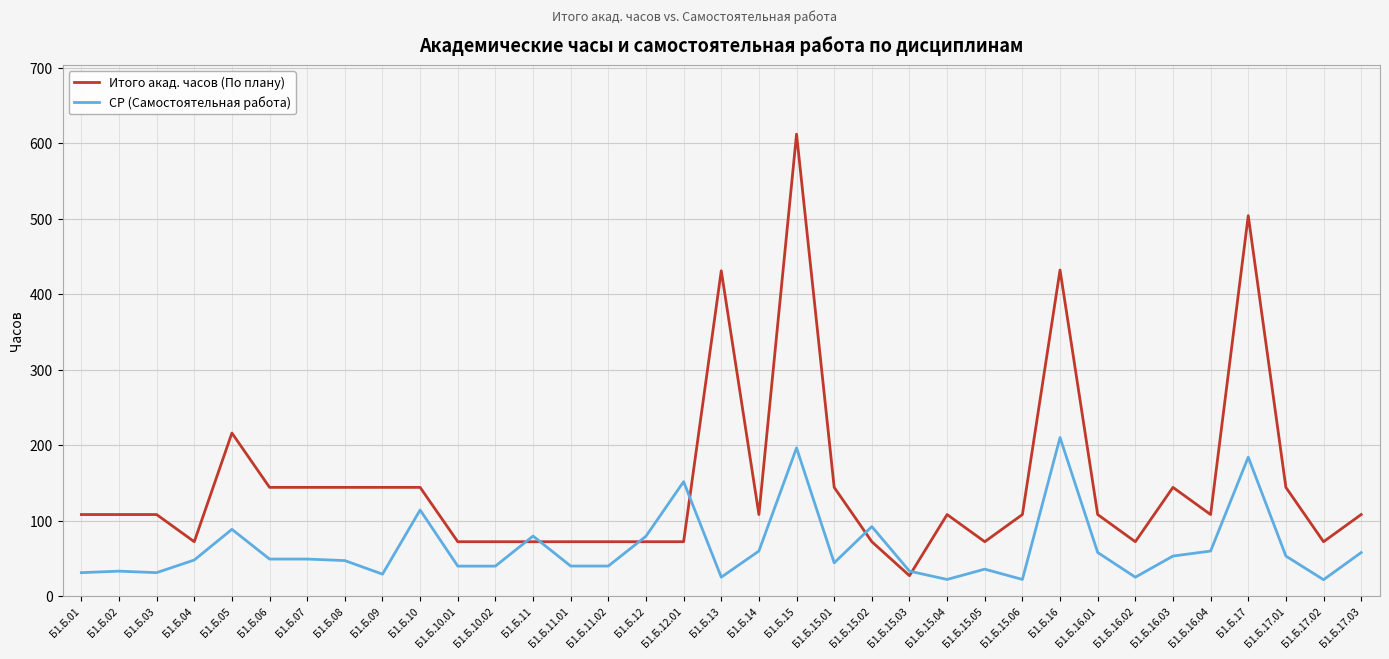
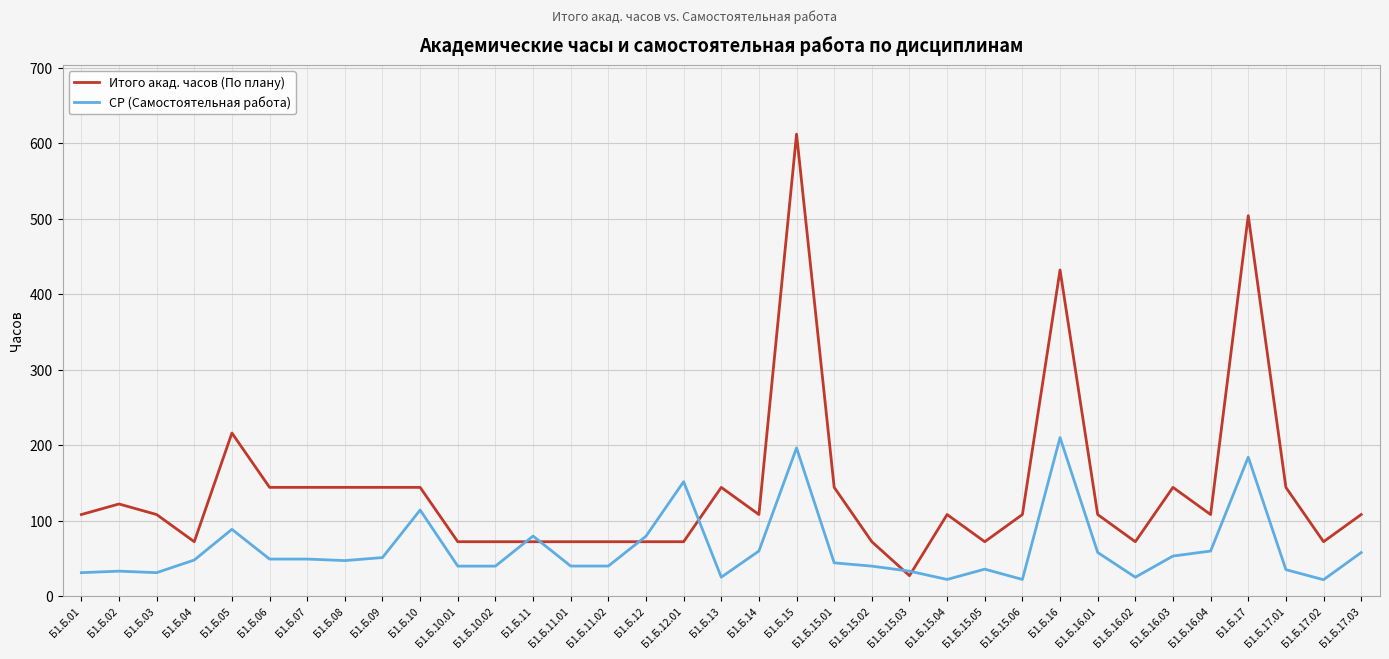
  {
    "Итого акад. часов (По плану)": {
      "Б1.Б.01": 110,
-     "Б1.Б.02": 110,
+     "Б1.Б.02": 120,
      "Б1.Б.03": 110,
      "Б1.Б.04": 70,
      "Б1.Б.05": 220,
      "Б1.Б.06": 140,
      "Б1.Б.07": 140,
      "Б1.Б.08": 140,
      "Б1.Б.09": 140,
      "Б1.Б.10": 140,
      "Б1.Б.10.01": 70,
      "Б1.Б.10.02": 70,
      "Б1.Б.11": 70,
      "Б1.Б.11.01": 70,
      "Б1.Б.11.02": 70,
      "Б1.Б.12": 70,
      "Б1.Б.12.01": 70,
-     "Б1.Б.13": 430,
+     "Б1.Б.13": 140,
      "Б1.Б.14": 110,
      "Б1.Б.15": 610,
      "Б1.Б.15.01": 140,
      "Б1.Б.15.02": 70,
      "Б1.Б.15.03": 30,
      "Б1.Б.15.04": 110,
      "Б1.Б.15.05": 70,
      "Б1.Б.15.06": 110,
      "Б1.Б.16": 430,
      "Б1.Б.16.01": 110,
      "Б1.Б.16.02": 70,
      "Б1.Б.16.03": 140,
      "Б1.Б.16.04": 110,
      "Б1.Б.17": 500,
      "Б1.Б.17.01": 140,
      "Б1.Б.17.02": 70,
      "Б1.Б.17.03": 110
    },
    "СР (Самостоятельная работа)": {
      "Б1.Б.01": 30,
      "Б1.Б.02": 30,
      "Б1.Б.03": 30,
      "Б1.Б.04": 50,
      "Б1.Б.05": 90,
      "Б1.Б.06": 50,
      "Б1.Б.07": 50,
      "Б1.Б.08": 50,
-     "Б1.Б.09": 30,
+     "Б1.Б.09": 50,
      "Б1.Б.10": 110,
      "Б1.Б.10.01": 40,
      "Б1.Б.10.02": 40,
      "Б1.Б.11": 80,
      "Б1.Б.11.01": 40,
      "Б1.Б.11.02": 40,
      "Б1.Б.12": 80,
      "Б1.Б.12.01": 150,
      "Б1.Б.13": 30,
      "Б1.Б.14": 60,
      "Б1.Б.15": 200,
      "Б1.Б.15.01": 40,
-     "Б1.Б.15.02": 90,
+     "Б1.Б.15.02": 40,
      "Б1.Б.15.03": 30,
      "Б1.Б.15.04": 20,
      "Б1.Б.15.05": 40,
      "Б1.Б.15.06": 20,
      "Б1.Б.16": 210,
      "Б1.Б.16.01": 60,
      "Б1.Б.16.02": 20,
      "Б1.Б.16.03": 50,
      "Б1.Б.16.04": 60,
      "Б1.Б.17": 180,
-     "Б1.Б.17.01": 50,
+     "Б1.Б.17.01": 40,
      "Б1.Б.17.02": 20,
      "Б1.Б.17.03": 60
    }
  }
